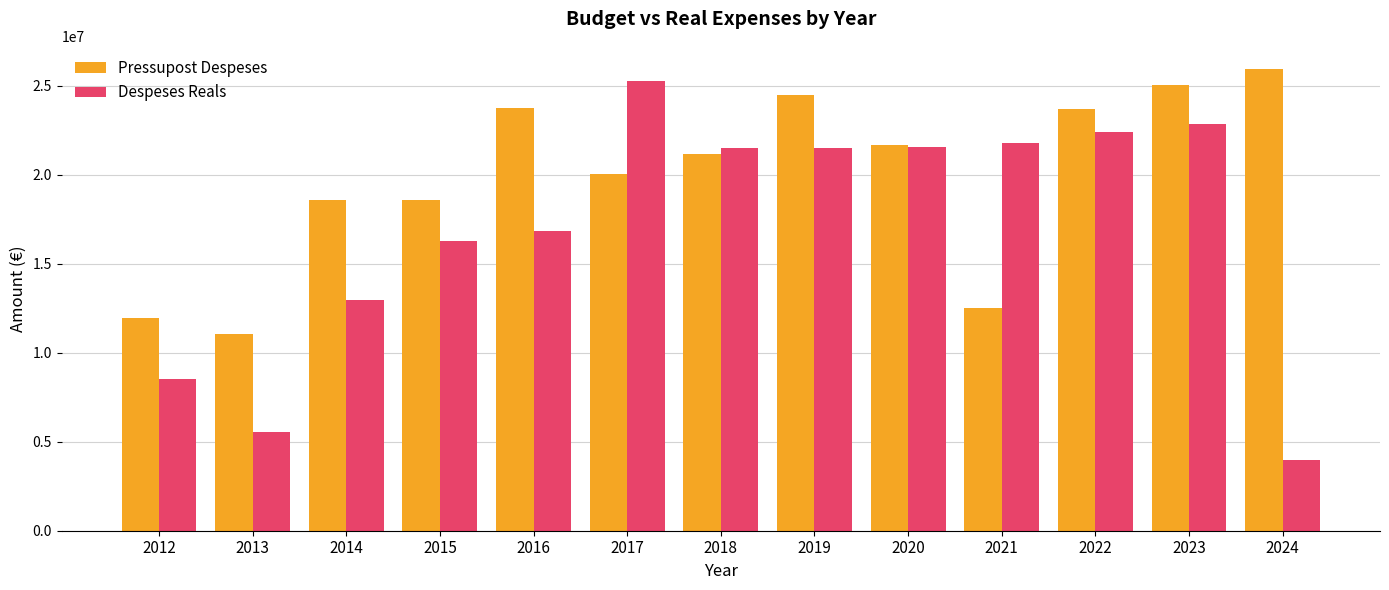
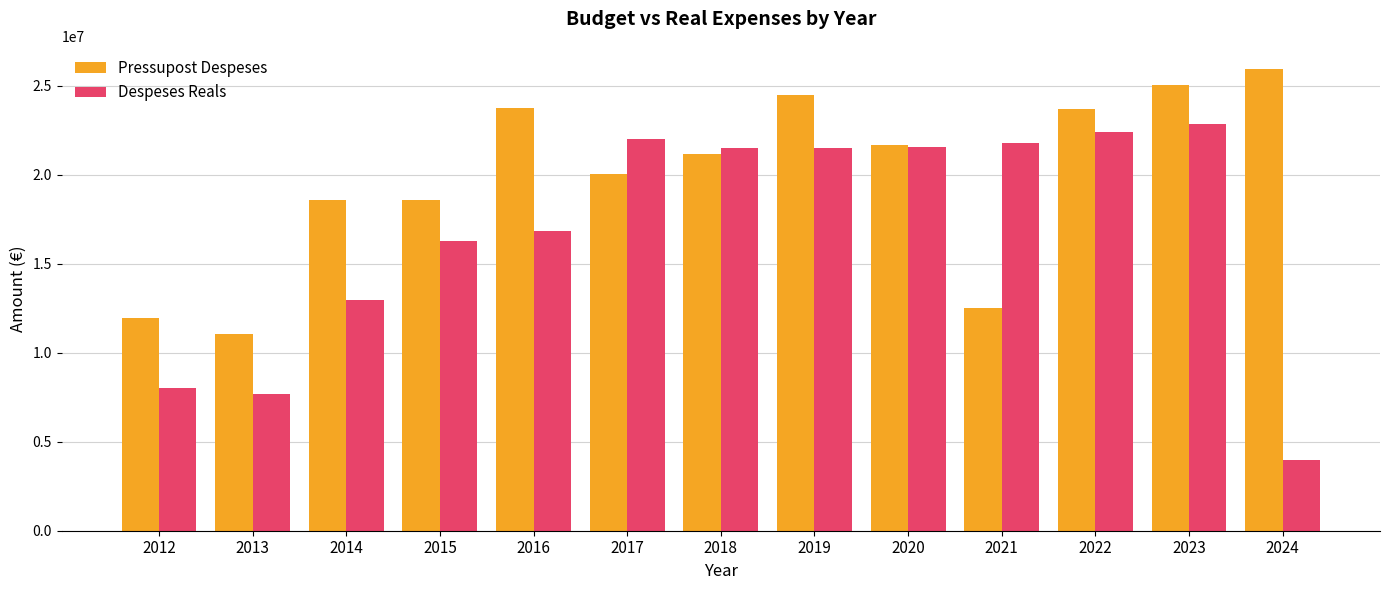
  {
    "Pressupost Despeses": {
      "2012": 11900000,
      "2013": 11100000,
      "2014": 18600000,
      "2015": 18600000,
      "2016": 23700000,
      "2017": 20000000,
      "2018": 21100000,
      "2019": 24500000,
      "2020": 21700000,
      "2021": 12500000,
      "2022": 23700000,
      "2023": 25000000,
      "2024": 25900000
    },
    "Despeses Reals": {
-     "2012": 8500000,
-     "2013": 5500000,
+     "2012": 8000000,
+     "2013": 7700000,
      "2014": 13000000,
      "2015": 16300000,
      "2016": 16800000,
-     "2017": 25300000,
+     "2017": 22000000,
      "2018": 21500000,
      "2019": 21500000,
      "2020": 21500000,
      "2021": 21800000,
      "2022": 22400000,
      "2023": 22900000,
      "2024": 4000000
    }
  }
